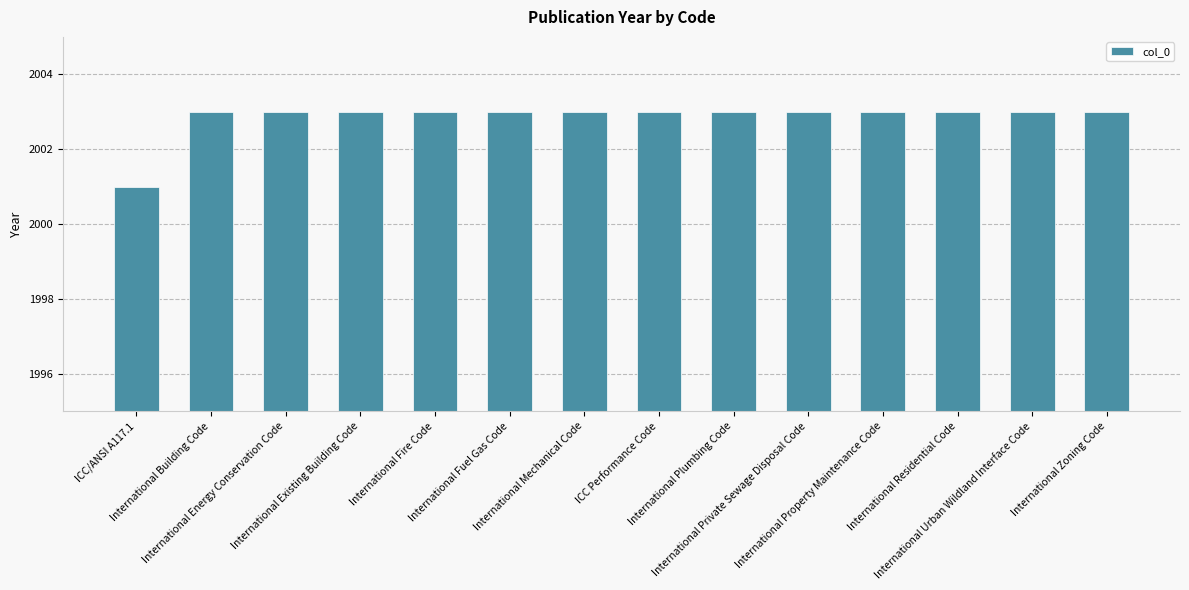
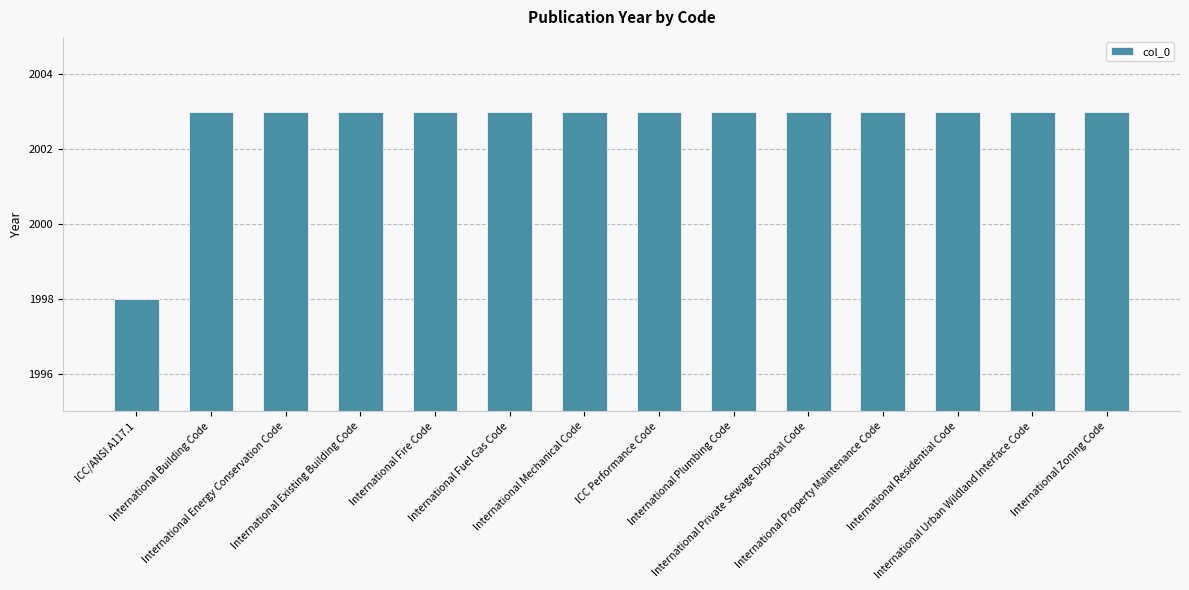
  {
-   "ICC/ANSI A117.1": 2001,
+   "ICC/ANSI A117.1": 1998,
    "International Building Code": 2003,
    "International Energy Conservation Code": 2003,
    "International Existing Building Code": 2003,
    "International Fire Code": 2003,
    "International Fuel Gas Code": 2003,
    "International Mechanical Code": 2003,
    "ICC Performance Code": 2003,
    "International Plumbing Code": 2003,
    "International Private Sewage Disposal Code": 2003,
    "International Property Maintenance Code": 2003,
    "International Residential Code": 2003,
    "International Urban Wildland Interface Code": 2003,
    "International Zoning Code": 2003
  }
